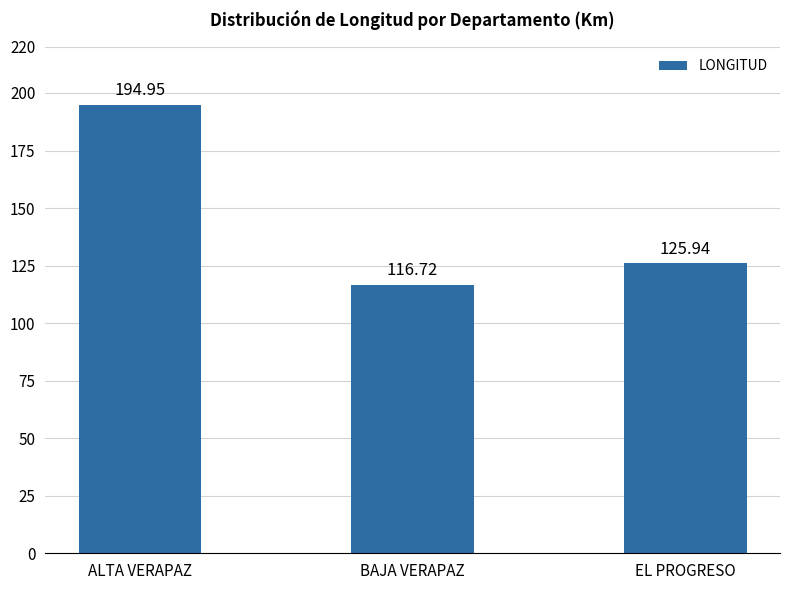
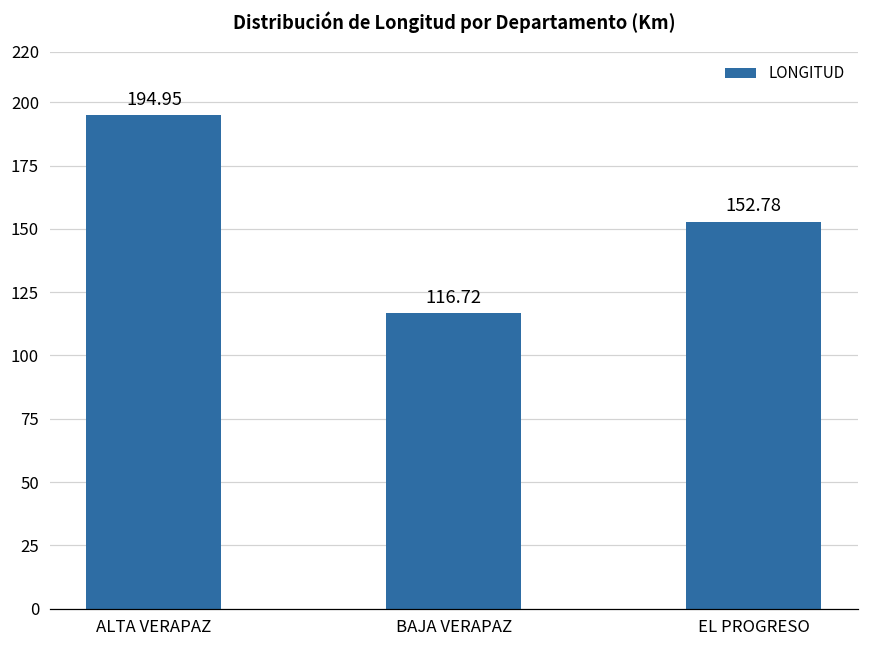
  {
    "ALTA VERAPAZ": 194.95,
    "BAJA VERAPAZ": 116.72,
-   "EL PROGRESO": 125.94
+   "EL PROGRESO": 152.78
  }
